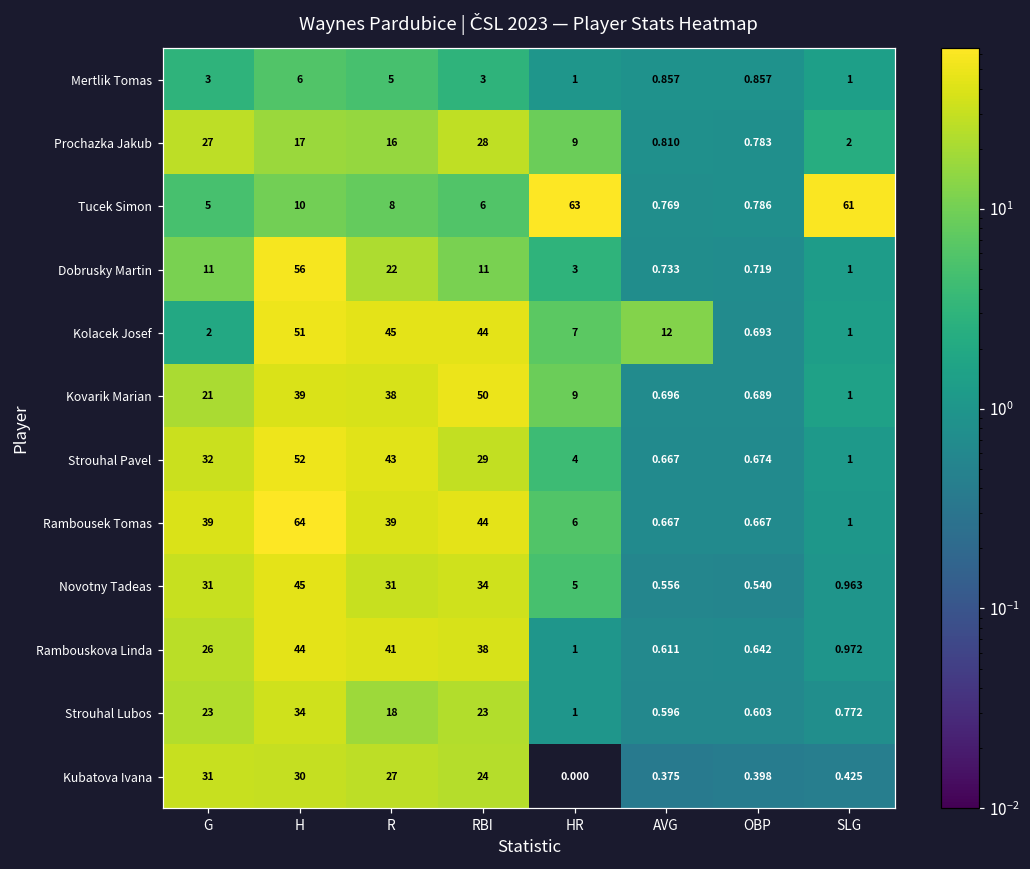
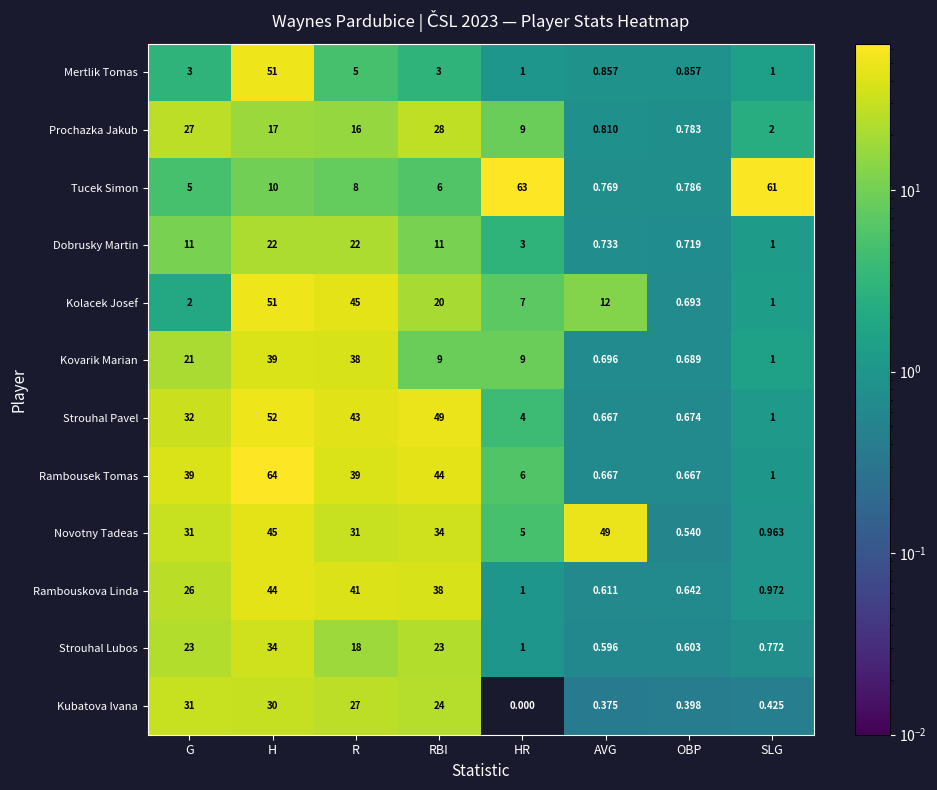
  {
    "Mertlik Tomas": {
      "G": 3,
-     "H": 6,
+     "H": 51,
      "R": 5,
      "RBI": 3,
      "HR": 1,
      "AVG": 0.857,
      "OBP": 0.857,
      "SLG": 1
    },
    "Prochazka Jakub": {
      "G": 27,
      "H": 17,
      "R": 16,
      "RBI": 28,
      "HR": 9,
      "AVG": 0.810,
      "OBP": 0.783,
      "SLG": 2
    },
    "Tucek Simon": {
      "G": 5,
      "H": 10,
      "R": 8,
      "RBI": 6,
      "HR": 63,
      "AVG": 0.769,
      "OBP": 0.786,
      "SLG": 61
    },
    "Dobrusky Martin": {
      "G": 11,
-     "H": 56,
+     "H": 22,
      "R": 22,
      "RBI": 11,
      "HR": 3,
      "AVG": 0.733,
      "OBP": 0.719,
      "SLG": 1
    },
    "Kolacek Josef": {
      "G": 2,
      "H": 51,
      "R": 45,
-     "RBI": 44,
+     "RBI": 20,
      "HR": 7,
      "AVG": 12,
      "OBP": 0.693,
      "SLG": 1
    },
    "Kovarik Marian": {
      "G": 21,
      "H": 39,
      "R": 38,
-     "RBI": 50,
+     "RBI": 9,
      "HR": 9,
      "AVG": 0.696,
      "OBP": 0.689,
      "SLG": 1
    },
    "Strouhal Pavel": {
      "G": 32,
      "H": 52,
      "R": 43,
-     "RBI": 29,
+     "RBI": 49,
      "HR": 4,
      "AVG": 0.667,
      "OBP": 0.674,
      "SLG": 1
    },
    "Rambousek Tomas": {
      "G": 39,
      "H": 64,
      "R": 39,
      "RBI": 44,
      "HR": 6,
      "AVG": 0.667,
      "OBP": 0.667,
      "SLG": 1
    },
    "Novotny Tadeas": {
      "G": 31,
      "H": 45,
      "R": 31,
      "RBI": 34,
      "HR": 5,
-     "AVG": 0.556,
+     "AVG": 49,
      "OBP": 0.540,
      "SLG": 0.963
    },
    "Rambouskova Linda": {
      "G": 26,
      "H": 44,
      "R": 41,
      "RBI": 38,
      "HR": 1,
      "AVG": 0.611,
      "OBP": 0.642,
      "SLG": 0.972
    },
    "Strouhal Lubos": {
      "G": 23,
      "H": 34,
      "R": 18,
      "RBI": 23,
      "HR": 1,
      "AVG": 0.596,
      "OBP": 0.603,
      "SLG": 0.772
    },
    "Kubatova Ivana": {
      "G": 31,
      "H": 30,
      "R": 27,
      "RBI": 24,
      "HR": 0.000,
      "AVG": 0.375,
      "OBP": 0.398,
      "SLG": 0.425
    }
  }
